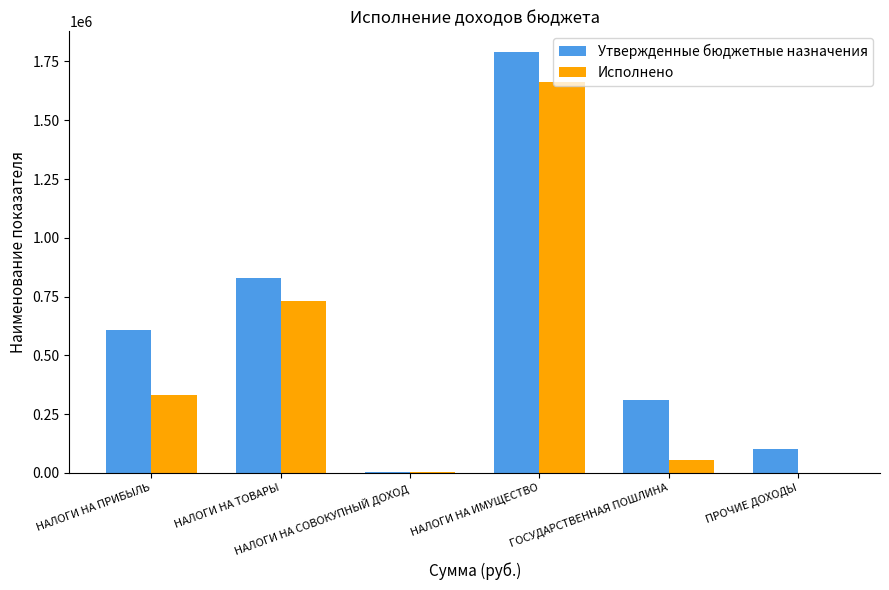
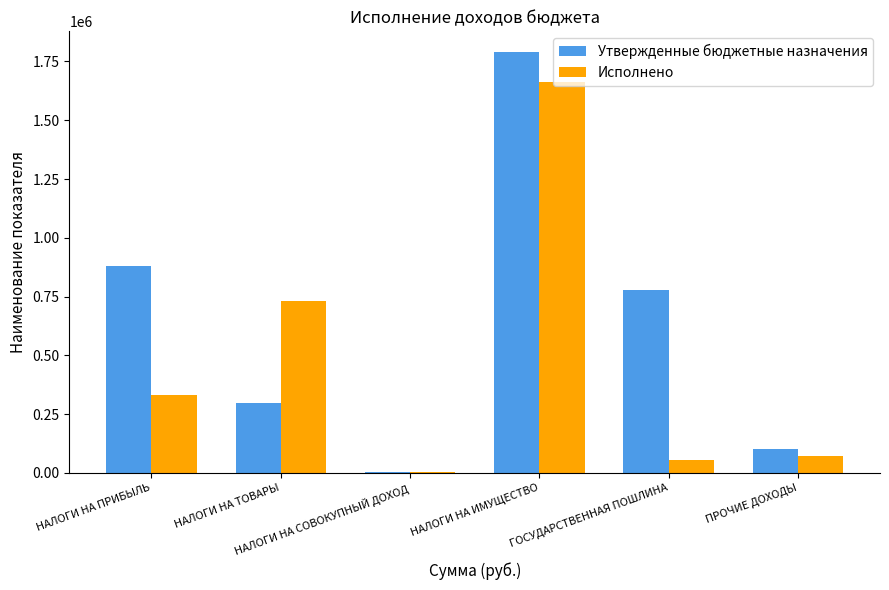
  {
    "Утвержденные бюджетные назначения": {
-     "НАЛОГИ НА ПРИБЫЛЬ": 610000,
-     "НАЛОГИ НА ТОВАРЫ": 830000,
+     "НАЛОГИ НА ПРИБЫЛЬ": 880000,
+     "НАЛОГИ НА ТОВАРЫ": 300000,
      "НАЛОГИ НА ИМУЩЕСТВО": 1790000,
-     "ГОСУДАРСТВЕННАЯ ПОШЛИНА": 310000,
+     "ГОСУДАРСТВЕННАЯ ПОШЛИНА": 780000,
      "ПРОЧИЕ ДОХОДЫ": 100000
    },
    "Исполнено": {
      "НАЛОГИ НА ПРИБЫЛЬ": 330000,
      "НАЛОГИ НА ТОВАРЫ": 730000,
      "ГОСУДАРСТВЕННАЯ ПОШЛИНА": 50000,
-     "ПРОЧИЕ ДОХОДЫ": 0
+     "ПРОЧИЕ ДОХОДЫ": 70000
    }
  }
